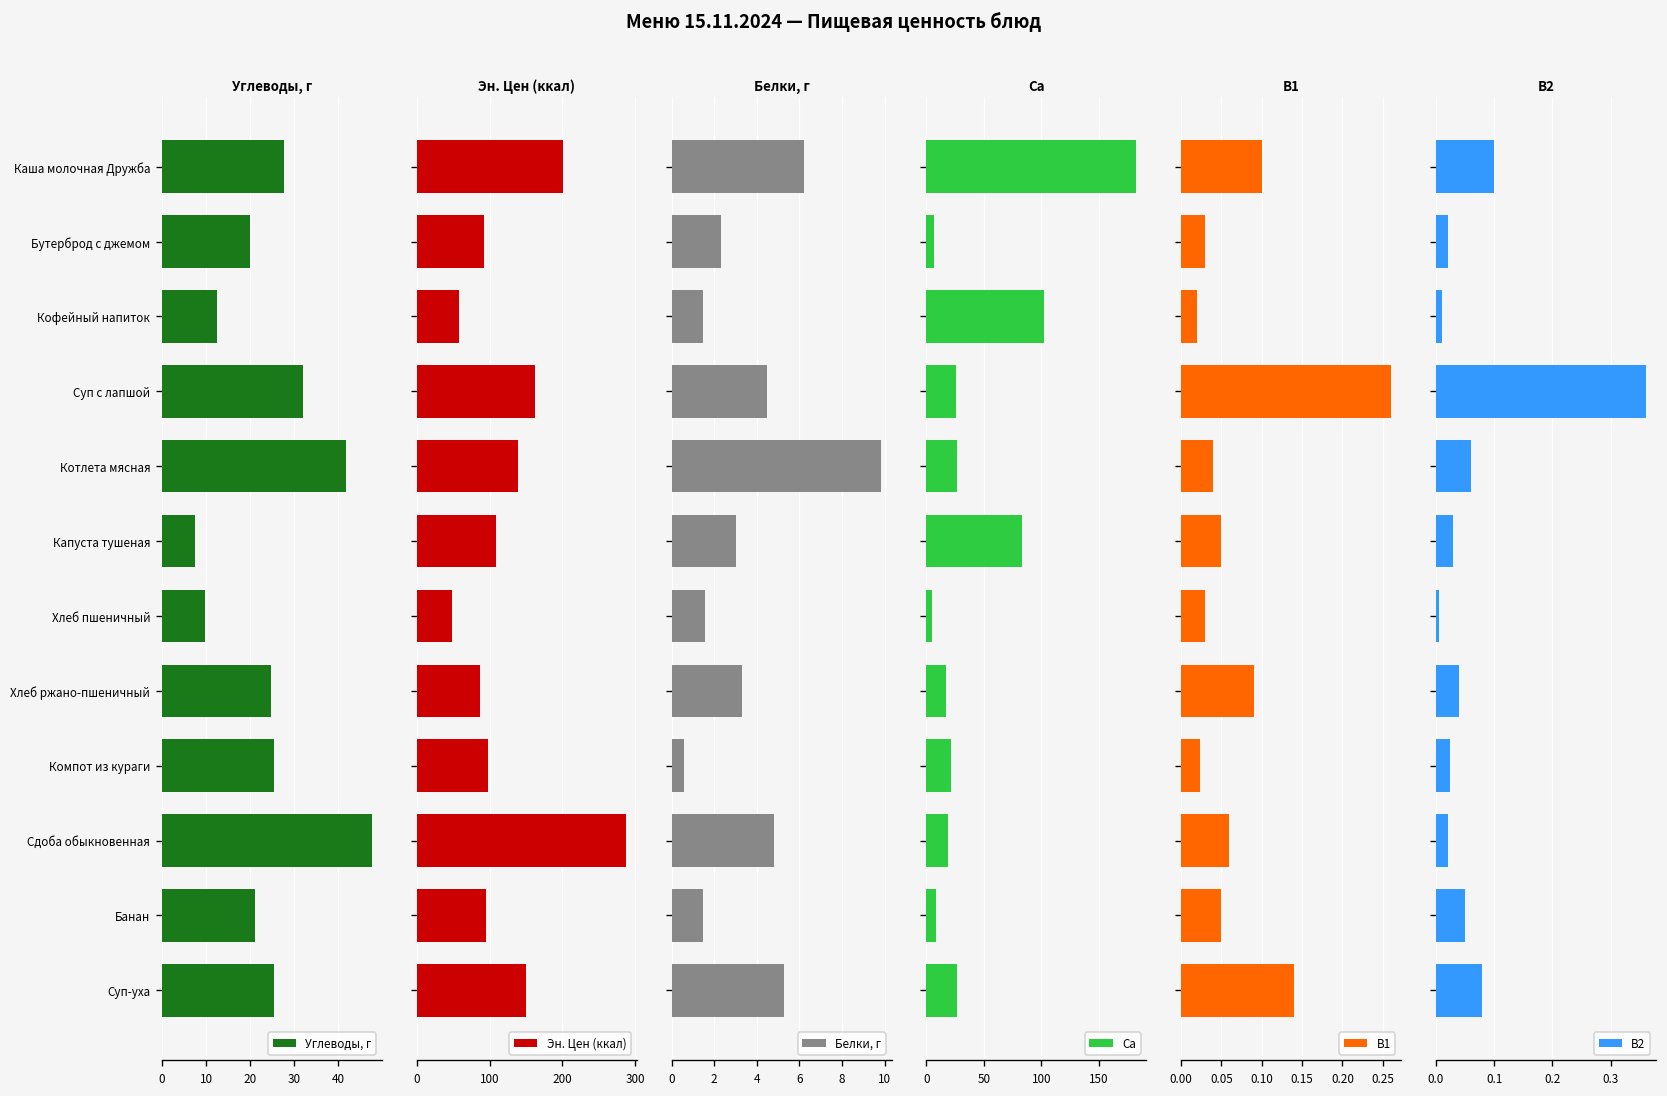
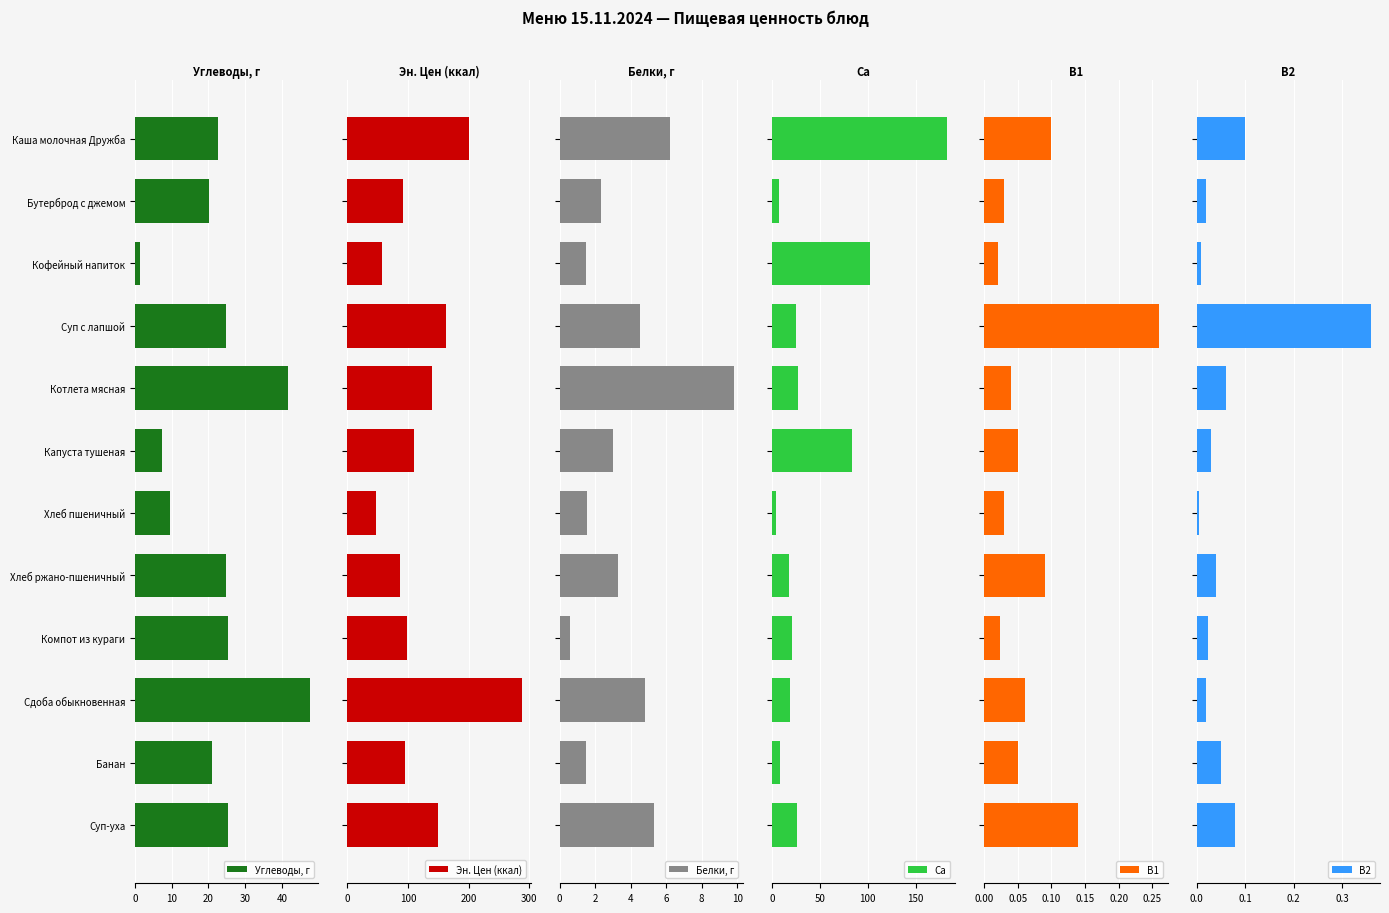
  {
    "Углеводы, г": {
-     "Каша молочная Дружба": 28,
+     "Каша молочная Дружба": 23,
      "Бутерброд с джемом": 20,
-     "Кофейный напиток": 13,
-     "Суп с лапшой": 32,
+     "Кофейный напиток": 1,
+     "Суп с лапшой": 25,
      "Котлета мясная": 42,
      "Капуста тушеная": 7,
      "Хлеб пшеничный": 10,
      "Хлеб ржано-пшеничный": 25,
      "Компот из кураги": 25,
      "Сдоба обыкновенная": 48,
      "Банан": 21,
      "Суп-уха": 25
    }
  }
